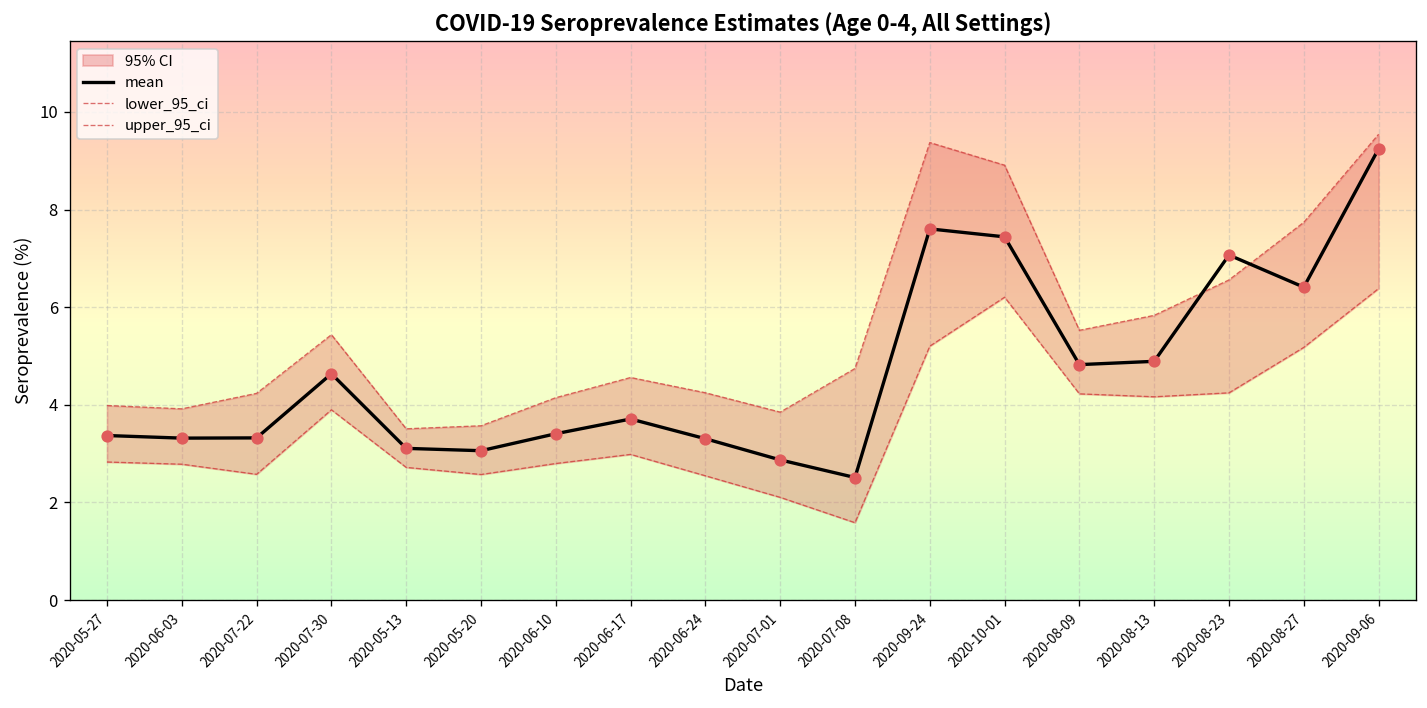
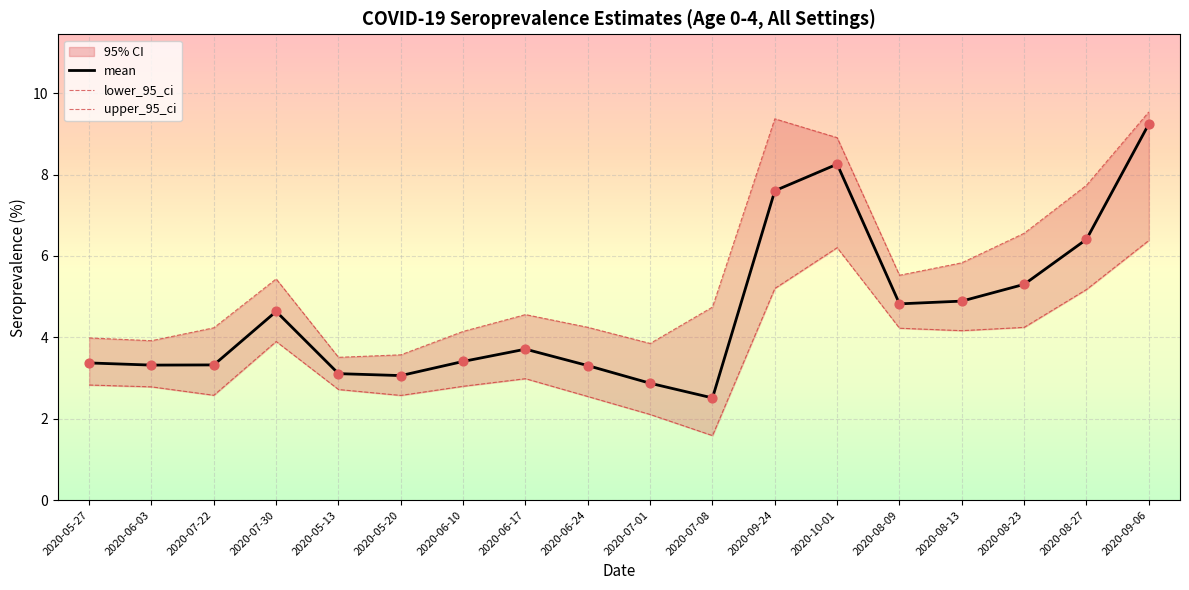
  {
    "mean": {
      "2020-05-27": 3.4,
      "2020-06-03": 3.3,
      "2020-07-22": 3.3,
      "2020-07-30": 4.6,
      "2020-05-13": 3.1,
      "2020-05-20": 3.1,
      "2020-06-10": 3.4,
      "2020-06-17": 3.7,
      "2020-06-24": 3.3,
      "2020-07-01": 2.9,
      "2020-07-08": 2.5,
      "2020-09-24": 7.6,
-     "2020-10-01": 7.4,
+     "2020-10-01": 8.3,
      "2020-08-09": 4.8,
      "2020-08-13": 4.9,
-     "2020-08-23": 7.1,
+     "2020-08-23": 5.3,
      "2020-08-27": 6.4,
      "2020-09-06": 9.2
    },
    "lower_95_ci": {
      "2020-05-27": 2.8,
      "2020-06-03": 2.8,
      "2020-07-22": 2.6,
      "2020-07-30": 3.9,
      "2020-05-13": 2.7,
      "2020-05-20": 2.6,
      "2020-06-10": 2.8,
      "2020-06-17": 3.0,
      "2020-06-24": 2.5,
      "2020-07-01": 2.1,
      "2020-07-08": 1.6,
      "2020-09-24": 5.2,
      "2020-10-01": 6.2,
      "2020-08-09": 4.2,
      "2020-08-13": 4.2,
      "2020-08-23": 4.2,
      "2020-08-27": 5.2,
      "2020-09-06": 6.4
    },
    "95% CI": {
      "2020-05-27": 4.0,
      "2020-06-03": 3.9,
      "2020-07-22": 4.2,
      "2020-07-30": 5.4,
      "2020-05-13": 3.5,
      "2020-05-20": 3.6,
      "2020-06-10": 4.1,
      "2020-06-17": 4.6,
      "2020-06-24": 4.2,
      "2020-07-01": 3.9,
      "2020-07-08": 4.7,
      "2020-09-24": 9.4,
      "2020-10-01": 8.9,
      "2020-08-09": 5.5,
      "2020-08-13": 5.8,
      "2020-08-23": 6.6,
      "2020-08-27": 7.7,
      "2020-09-06": 9.5
    }
  }
